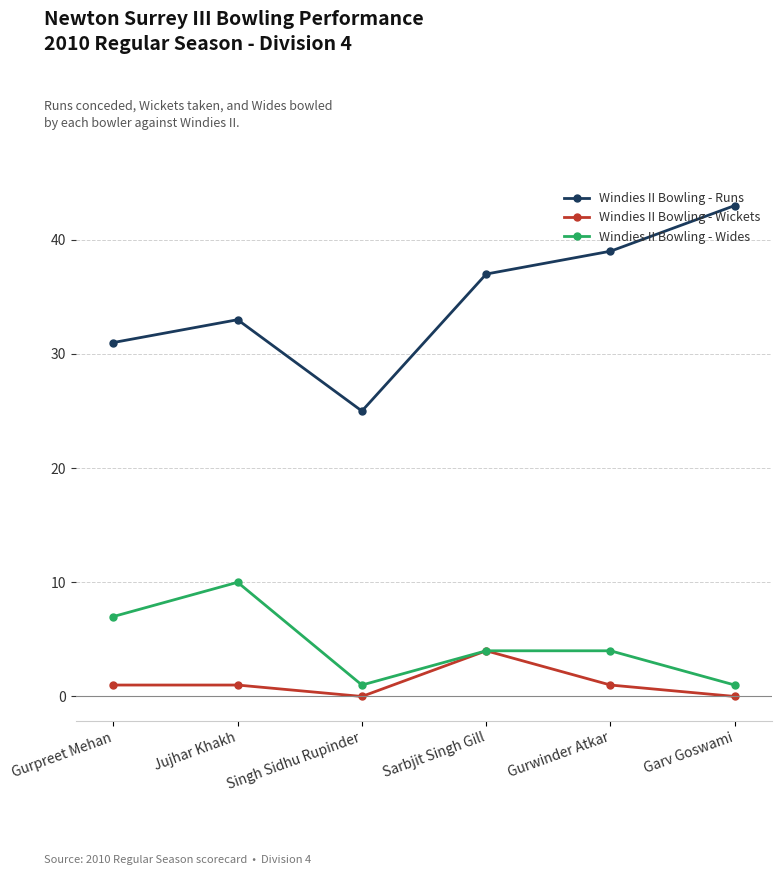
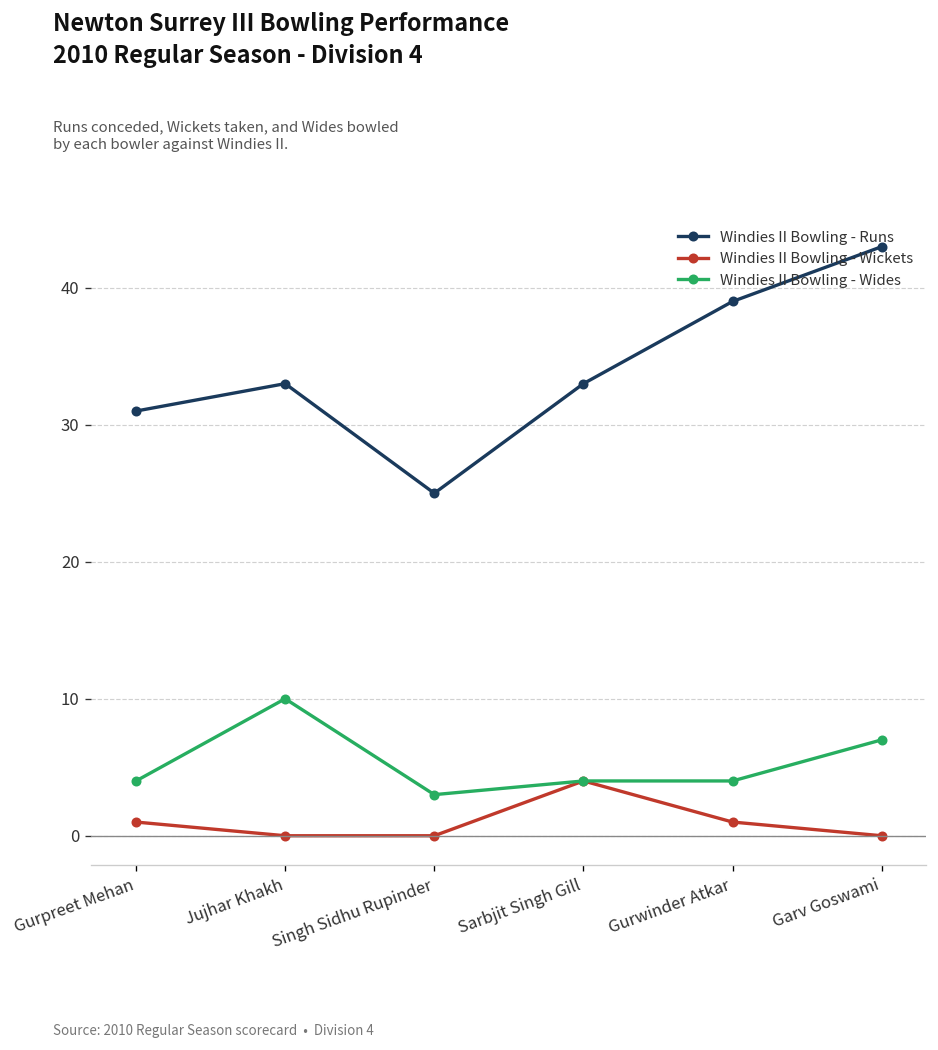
  {
    "Windies II Bowling - Runs": {
      "Gurpreet Mehan": 31,
      "Jujhar Khakh": 33,
      "Singh Sidhu Rupinder": 25,
-     "Sarbjit Singh Gill": 37,
+     "Sarbjit Singh Gill": 33,
      "Gurwinder Atkar": 39,
      "Garv Goswami": 43
    },
    "Windies II Bowling - Wickets": {
      "Gurpreet Mehan": 1,
-     "Jujhar Khakh": 1,
+     "Jujhar Khakh": 0,
      "Singh Sidhu Rupinder": 0,
      "Gurwinder Atkar": 1,
      "Garv Goswami": 0
    },
    "Windies II Bowling - Wides": {
-     "Gurpreet Mehan": 7,
+     "Gurpreet Mehan": 4,
      "Jujhar Khakh": 10,
-     "Singh Sidhu Rupinder": 1,
+     "Singh Sidhu Rupinder": 3,
      "Gurwinder Atkar": 4,
-     "Garv Goswami": 1
+     "Garv Goswami": 7
    }
  }
